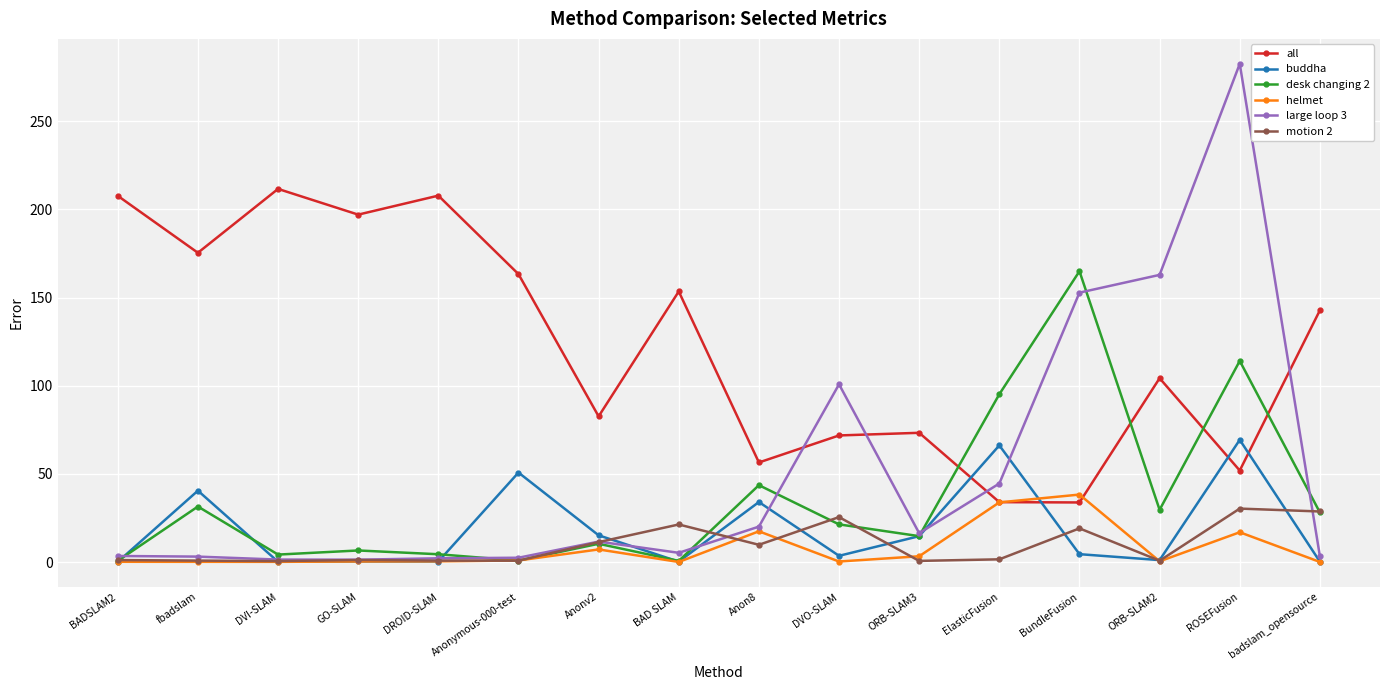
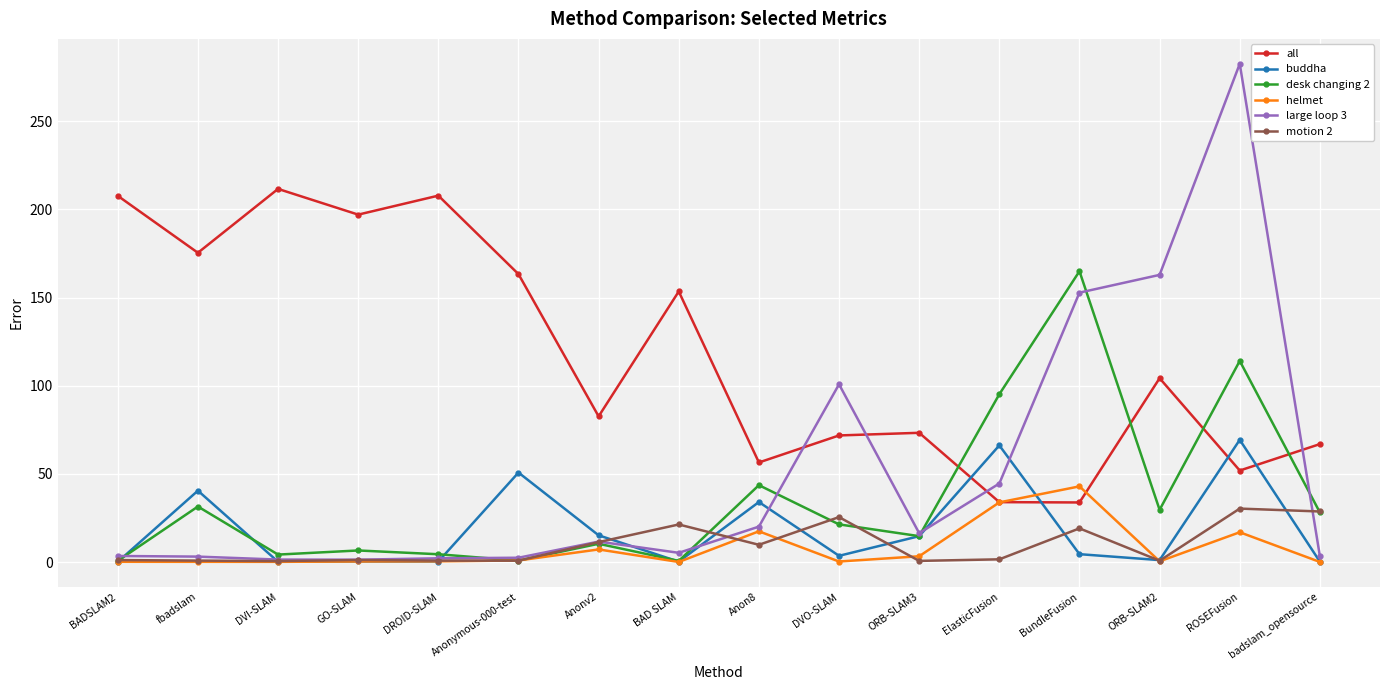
  {
    "all": {
      "BADSLAM2": 208,
      "fbadslam": 175,
      "DVI-SLAM": 212,
      "GO-SLAM": 197,
      "DROID-SLAM": 208,
      "Anonymous-000-test": 163,
      "Anonv2": 83,
      "BAD SLAM": 153,
      "Anon8": 57,
      "DVO-SLAM": 72,
      "ORB-SLAM3": 73,
      "BundleFusion": 34,
      "ORB-SLAM2": 104,
      "ROSEFusion": 52,
-     "badslam_opensource": 143
+     "badslam_opensource": 67
    },
    "buddha": {
      "fbadslam": 41,
      "Anonymous-000-test": 51,
      "Anonv2": 15,
      "Anon8": 34,
      "DVO-SLAM": 4,
      "ElasticFusion": 66,
      "BundleFusion": 5,
      "ROSEFusion": 69
    },
    "desk changing 2": {
      "fbadslam": 32,
      "DVI-SLAM": 4,
      "GO-SLAM": 7,
      "DROID-SLAM": 4,
      "Anon8": 44,
      "DVO-SLAM": 21,
      "ElasticFusion": 95,
      "BundleFusion": 165,
      "ORB-SLAM2": 30,
      "ROSEFusion": 114
    },
    "helmet": {
      "Anonv2": 7,
      "Anon8": 17,
      "DVO-SLAM": 0,
      "ORB-SLAM3": 3,
-     "BundleFusion": 38,
+     "BundleFusion": 43,
      "ROSEFusion": 17
    },
    "large loop 3": {
      "BADSLAM2": 4,
      "fbadslam": 3,
      "Anonymous-000-test": 3,
      "BAD SLAM": 5,
      "Anon8": 20,
      "DVO-SLAM": 101,
      "ORB-SLAM3": 16,
      "ElasticFusion": 45,
      "BundleFusion": 153,
      "ORB-SLAM2": 163,
      "ROSEFusion": 283,
      "badslam_opensource": 3
    },
    "motion 2": {
      "BAD SLAM": 21,
      "Anon8": 10,
      "DVO-SLAM": 26,
      "ORB-SLAM3": 1,
      "ElasticFusion": 2,
      "BundleFusion": 19,
      "ROSEFusion": 30
    }
  }
